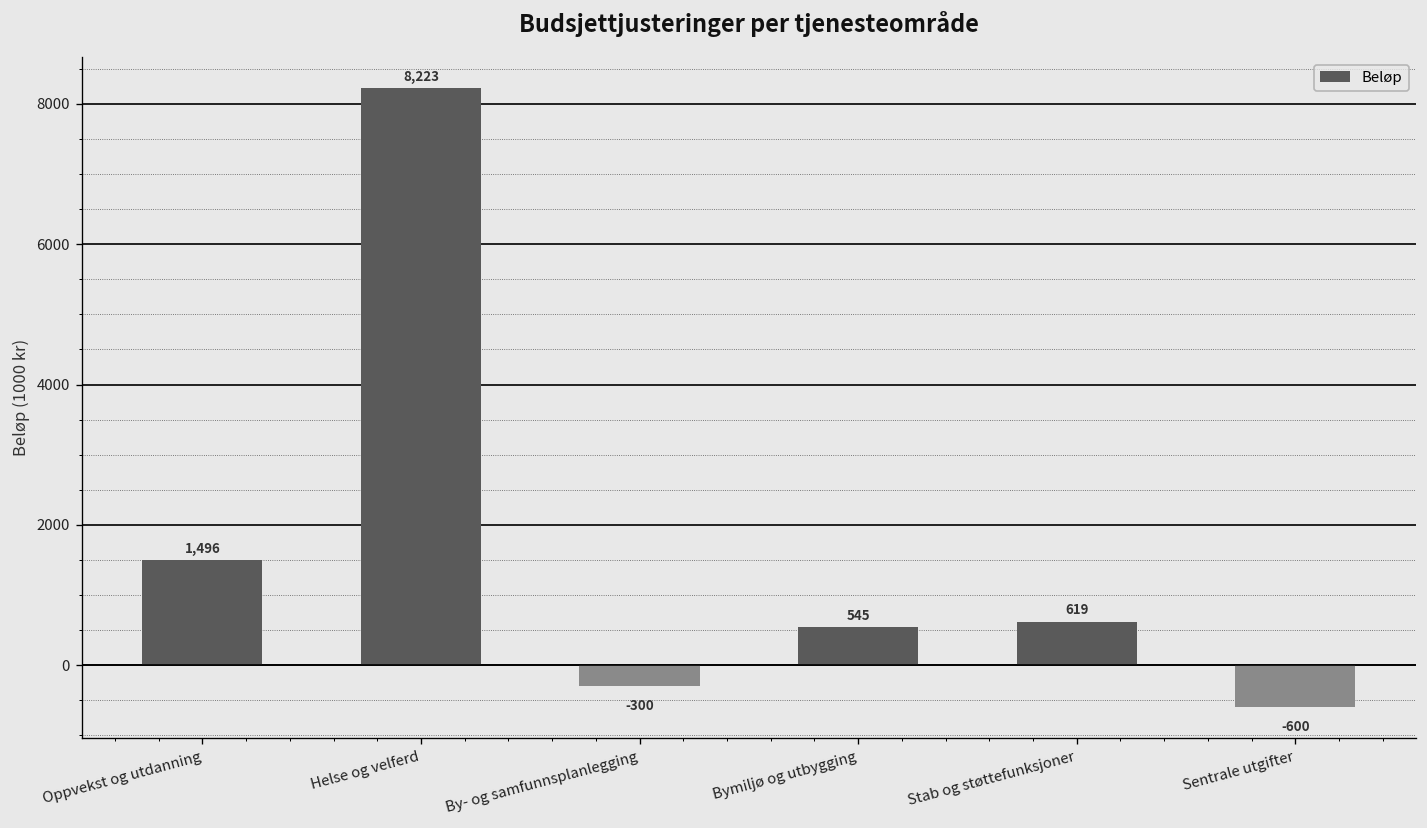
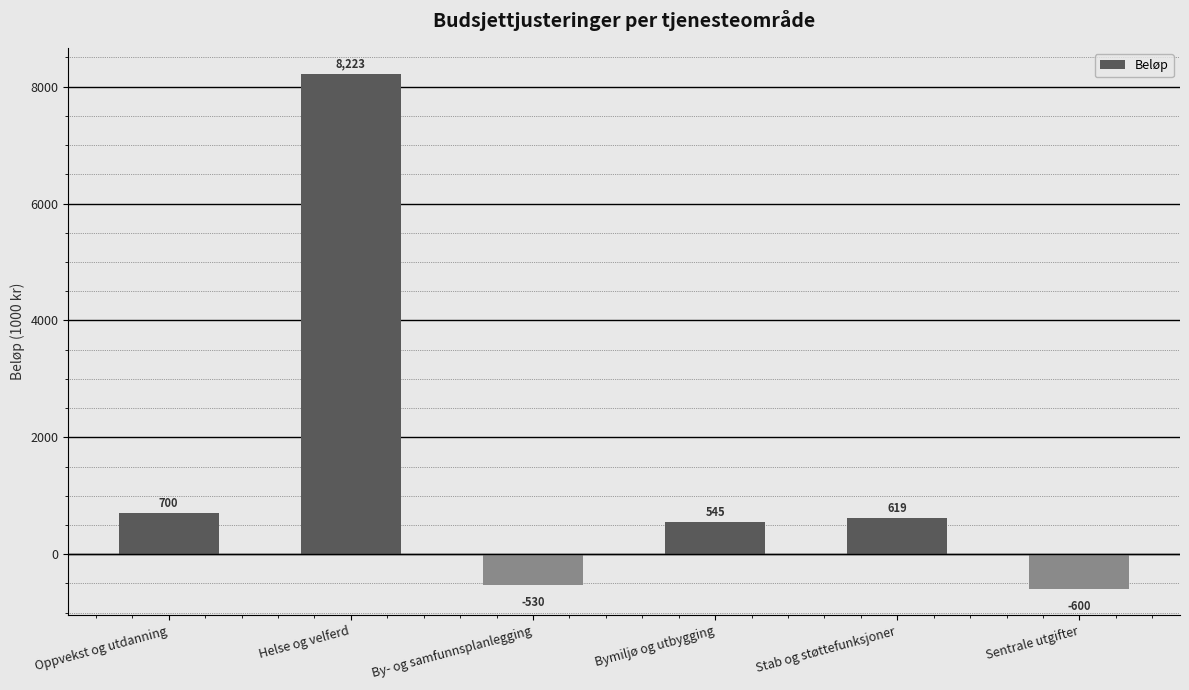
  {
-   "Oppvekst og utdanning": "1,496",
+   "Oppvekst og utdanning": "700",
    "Helse og velferd": "8,223",
-   "By- og samfunnsplanlegging": "-300",
+   "By- og samfunnsplanlegging": "-530",
    "Bymiljø og utbygging": "545",
    "Stab og støttefunksjoner": "619",
    "Sentrale utgifter": "-600"
  }
